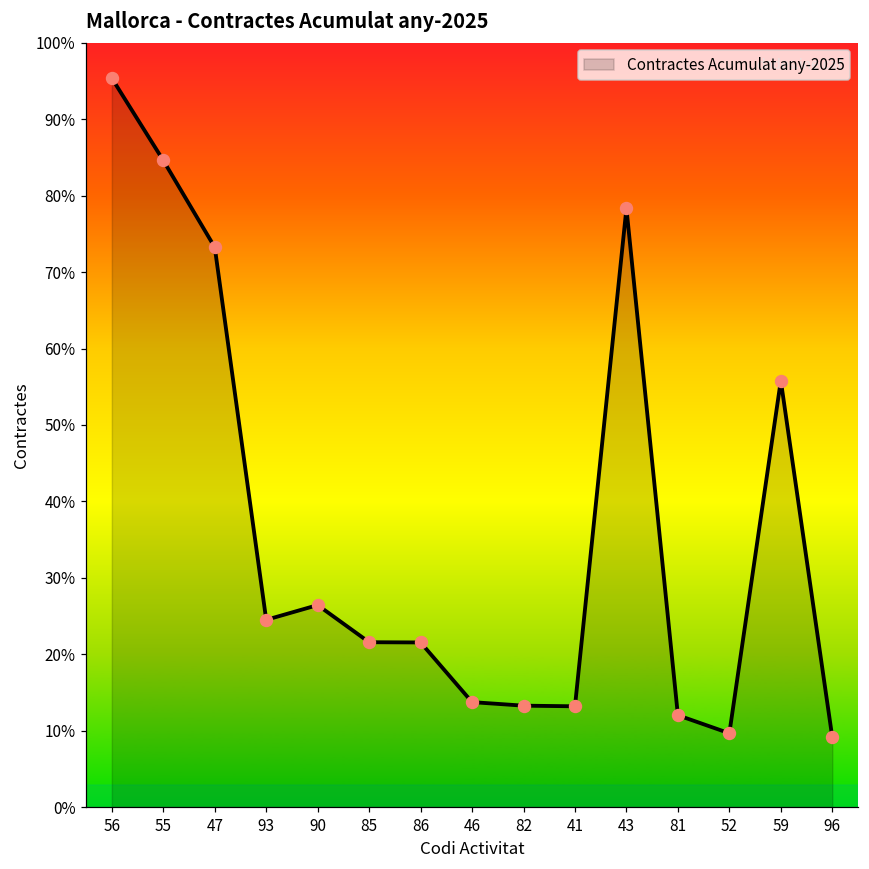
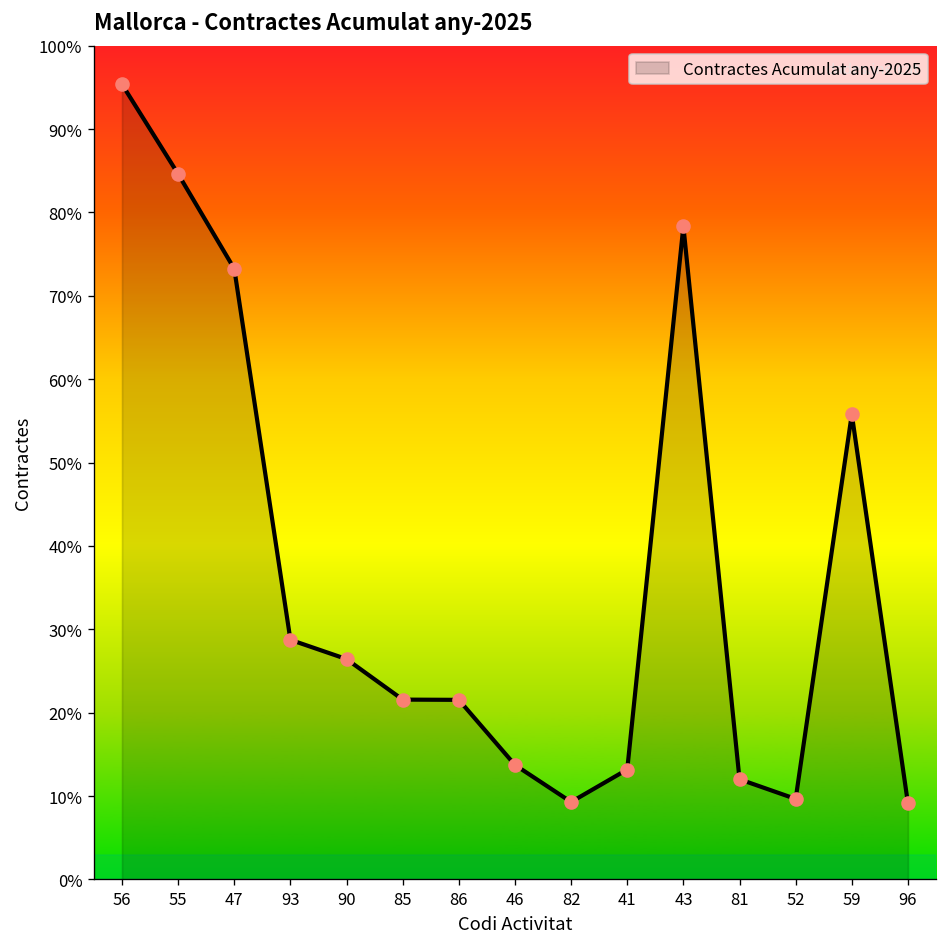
  {
    "56": "95%",
    "55": "85%",
    "47": "73%",
-   "93": "25%",
+   "93": "29%",
    "90": "26%",
    "85": "22%",
    "86": "22%",
    "46": "14%",
-   "82": "13%",
+   "82": "9%",
    "41": "13%",
    "43": "78%",
    "81": "12%",
    "52": "10%",
    "59": "56%",
    "96": "9%"
  }
